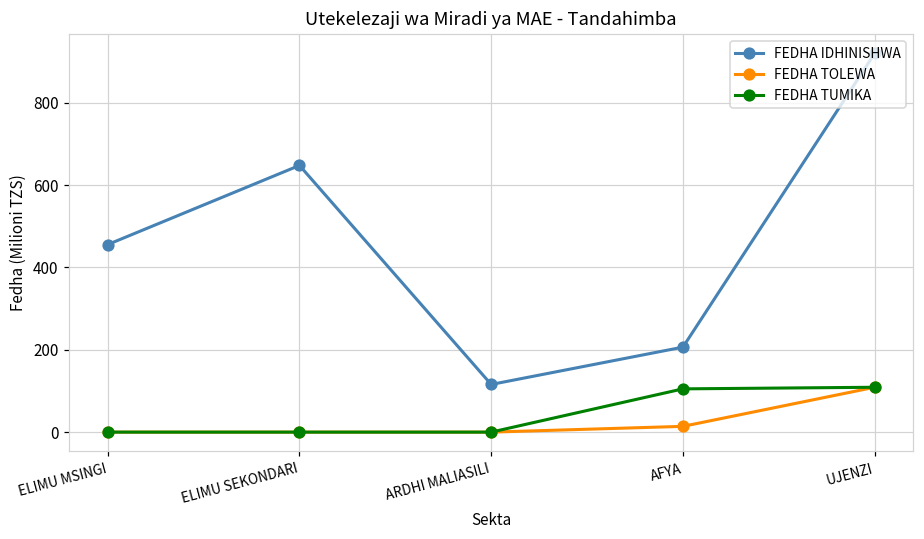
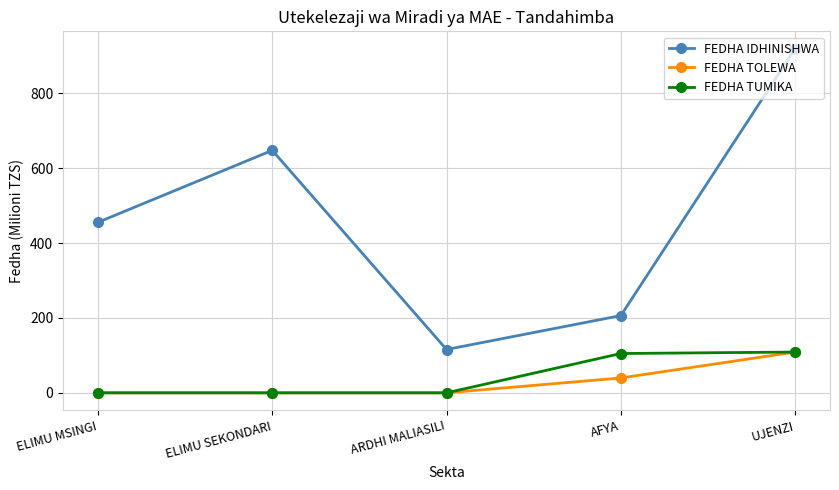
  {
    "FEDHA IDHINISHWA": {
      "ELIMU MSINGI": 460,
      "ELIMU SEKONDARI": 650,
      "ARDHI MALIASILI": 120,
      "AFYA": 210
    },
    "FEDHA TOLEWA": {
-     "AFYA": 10
+     "AFYA": 40
    },
    "FEDHA TUMIKA": {
      "AFYA": 110
    }
  }
